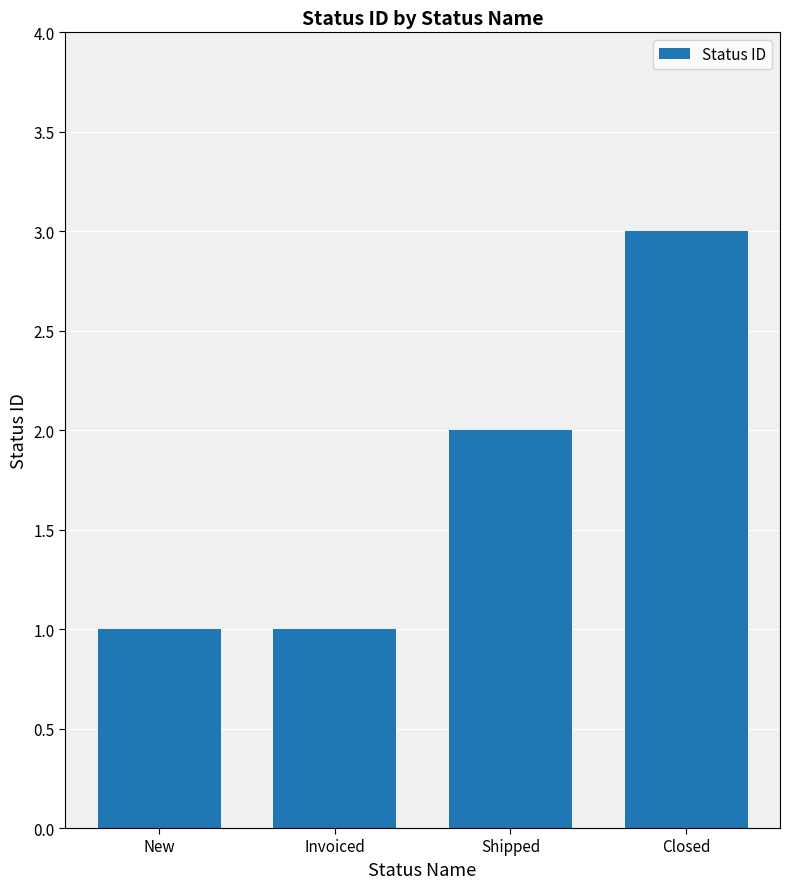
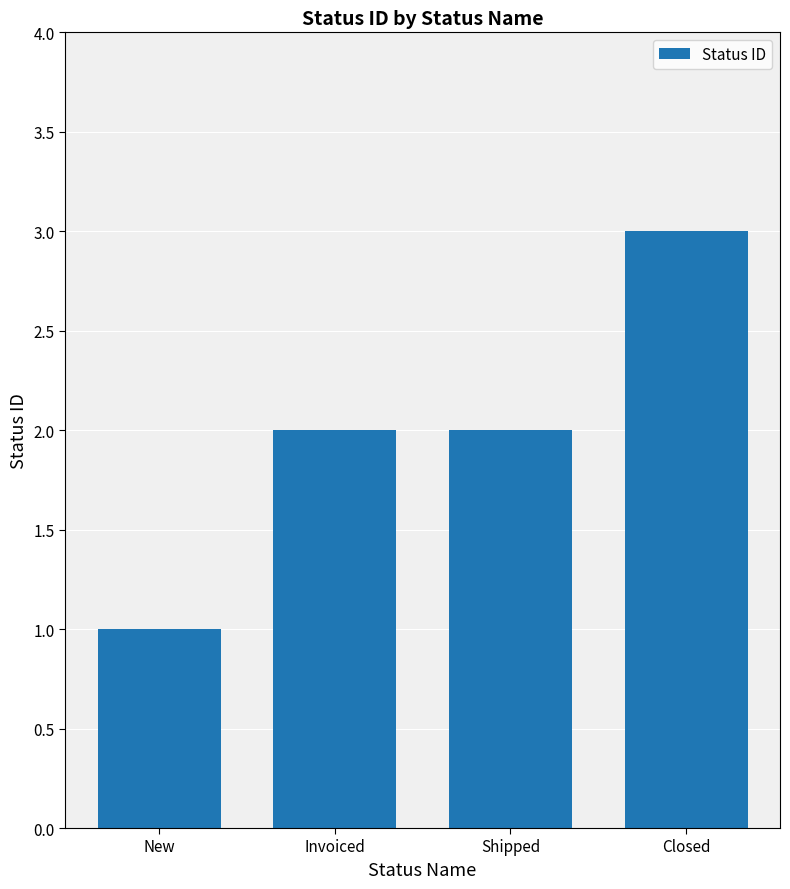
  {
    "New": 1,
-   "Invoiced": 1,
+   "Invoiced": 2,
    "Shipped": 2,
    "Closed": 3
  }
